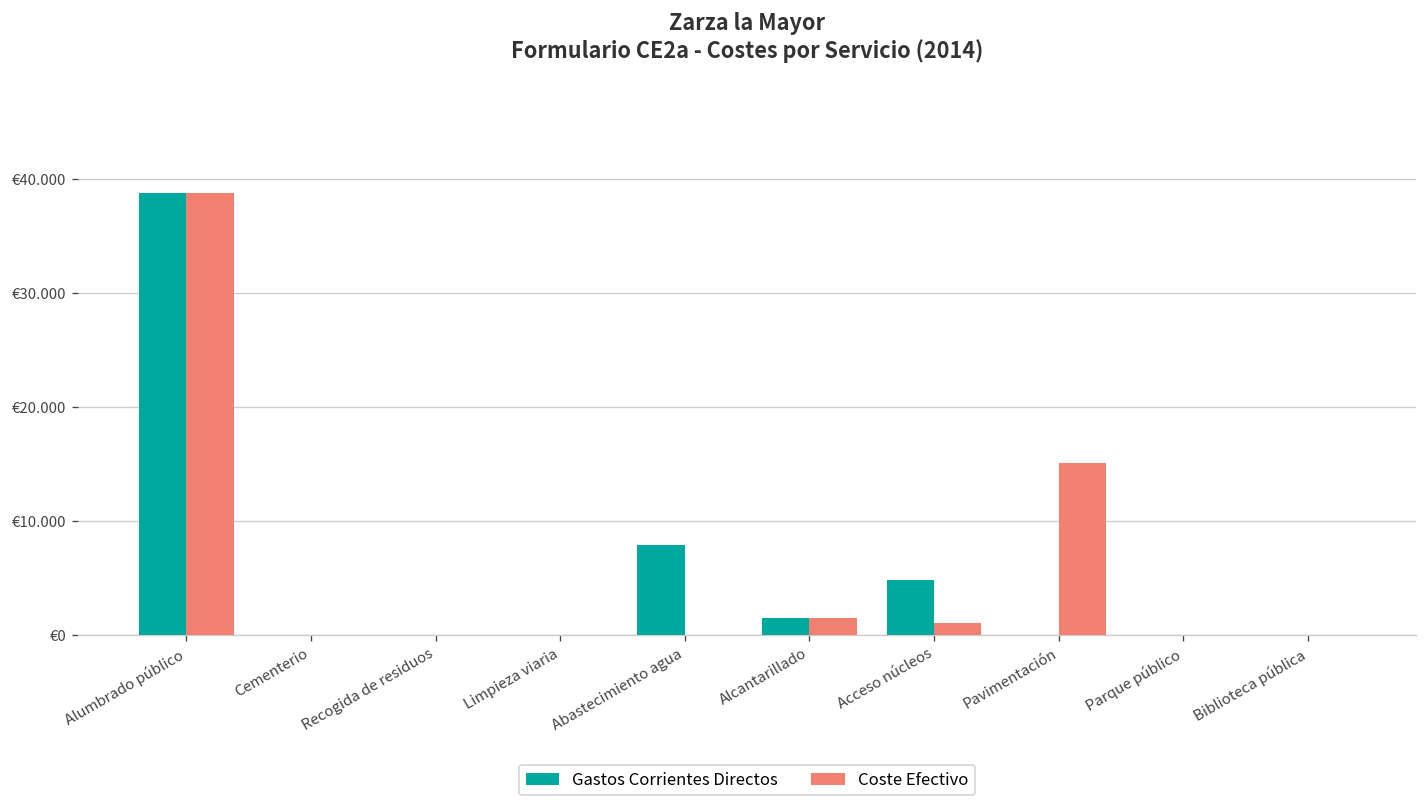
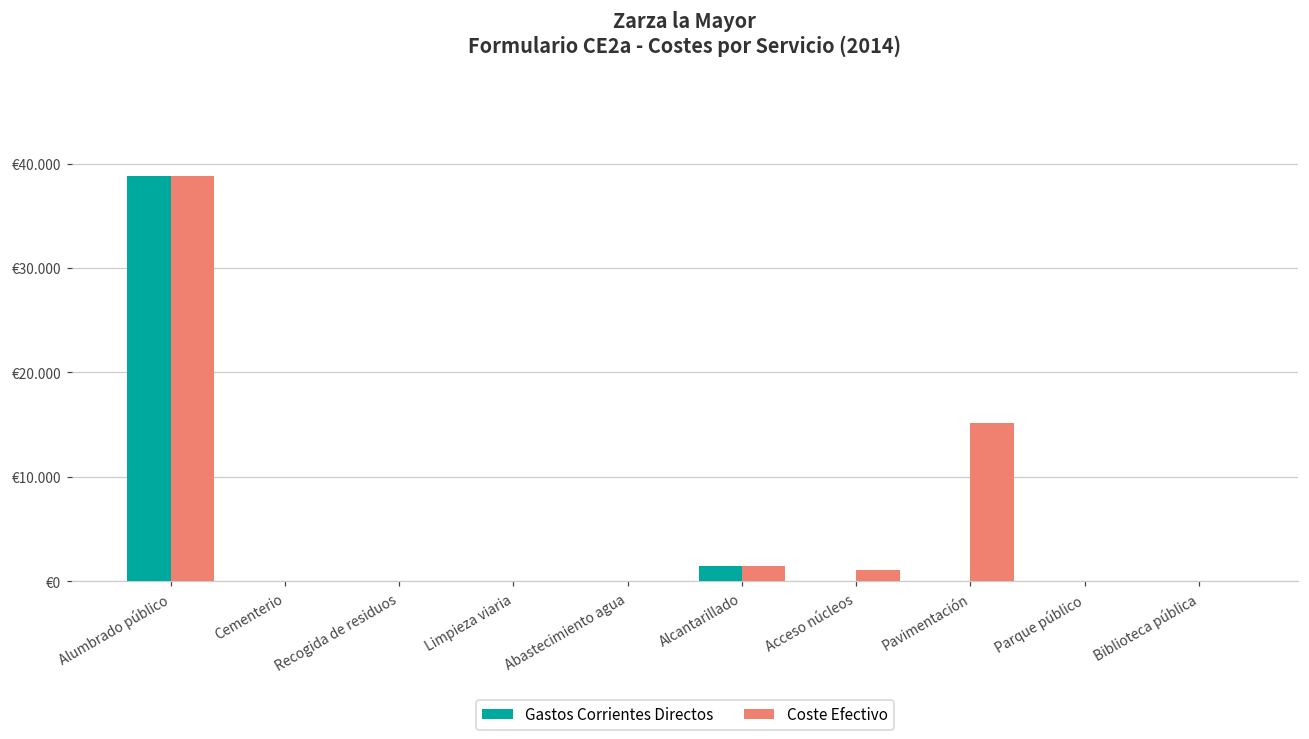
  {
    "Gastos Corrientes Directos": {
      "Alumbrado público": "€39",
      "Recogida de residuos": "€0",
-     "Abastecimiento agua": "€8",
+     "Abastecimiento agua": "€0",
      "Alcantarillado": "€1",
-     "Acceso núcleos": "€5",
+     "Acceso núcleos": "€0",
      "Parque público": "€0",
      "Biblioteca pública": "€0"
    },
    "Coste Efectivo": {
      "Alumbrado público": "€39",
      "Recogida de residuos": "€0",
      "Alcantarillado": "€1",
      "Acceso núcleos": "€1",
      "Pavimentación": "€15",
      "Parque público": "€0",
      "Biblioteca pública": "€0"
    }
  }
